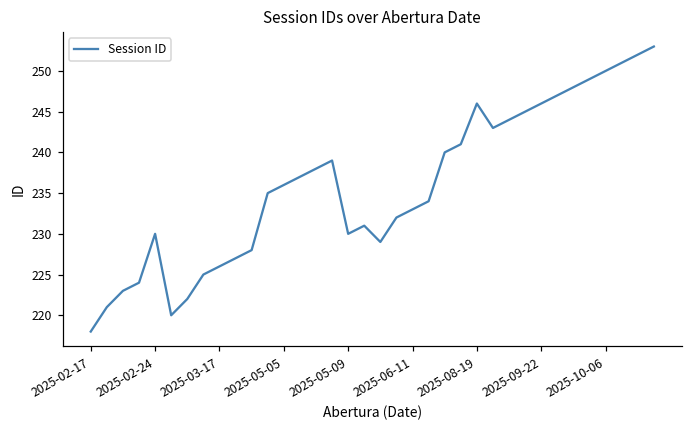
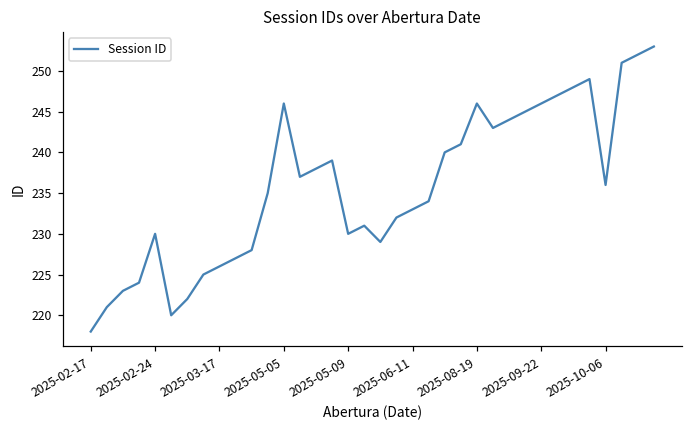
  {
    "2025-02-17": 218,
    "2025-02-24": 230,
-   "2025-05-05": 236,
+   "2025-05-05": 246,
    "2025-05-09": 230,
    "2025-06-11": 233,
    "2025-08-19": 246,
    "2025-09-22": 246,
-   "2025-10-06": 250
+   "2025-10-06": 236
  }
